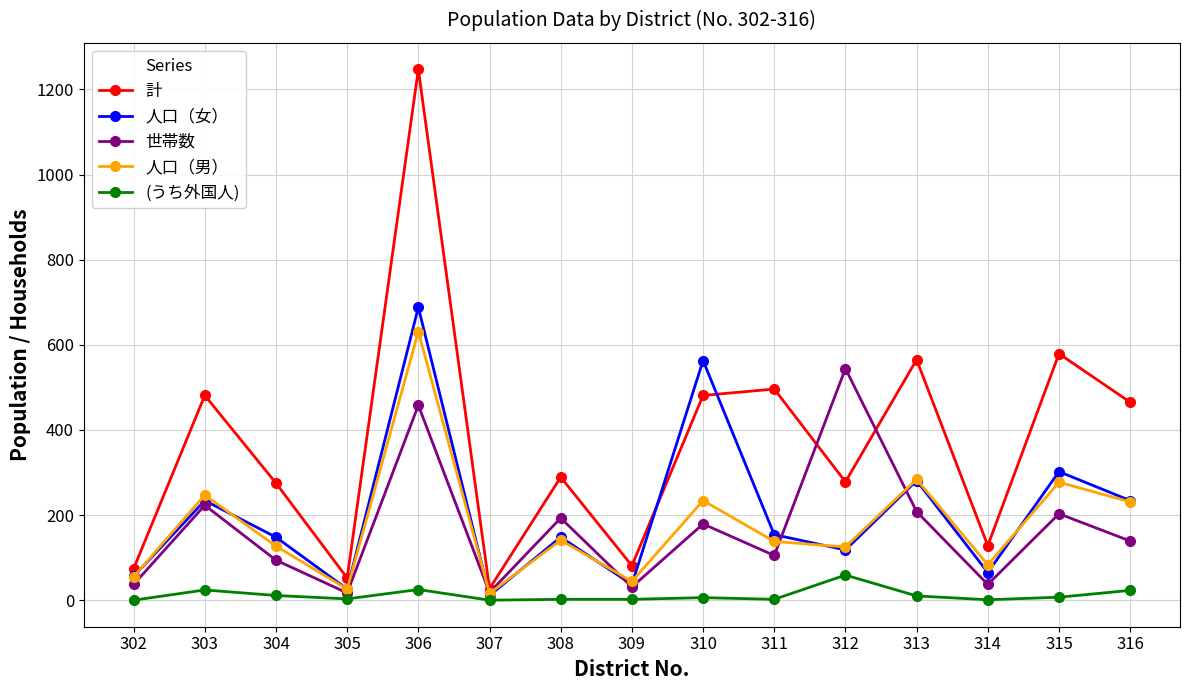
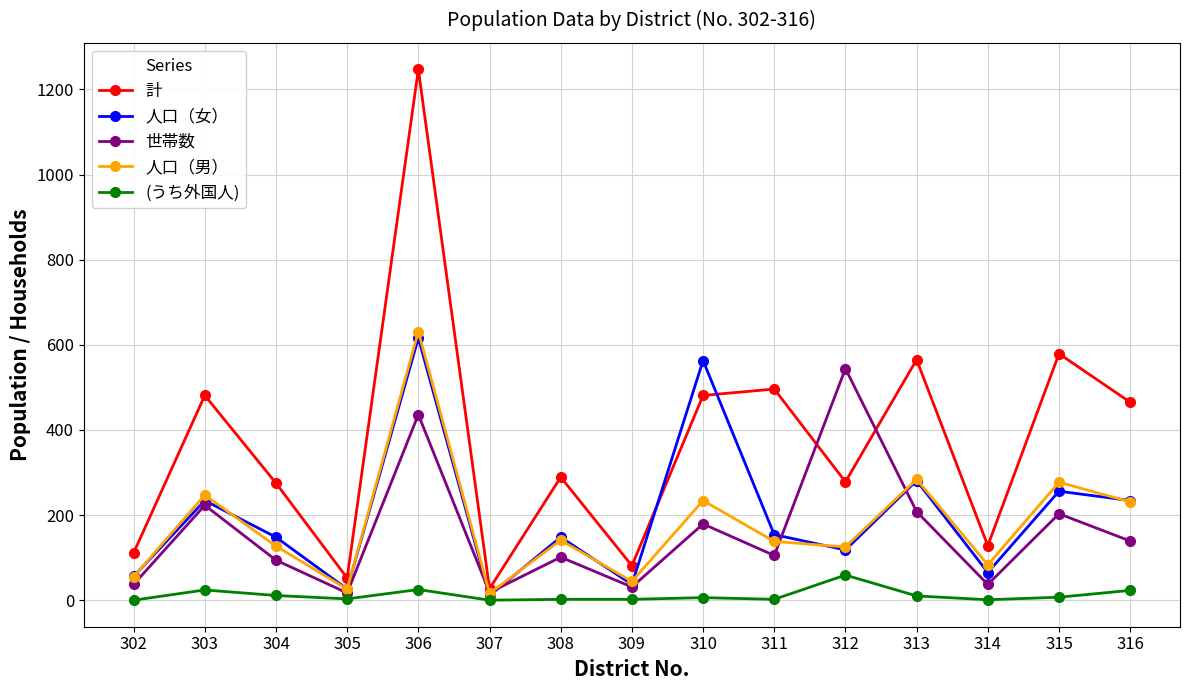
  {
    "計": {
-     "302": 70,
+     "302": 110,
      "303": 480,
      "304": 280,
      "305": 50,
      "306": 1250,
      "307": 30,
      "308": 290,
      "309": 80,
      "310": 480,
      "311": 500,
      "312": 280,
      "313": 570,
      "314": 130,
      "315": 580,
      "316": 470
    },
    "人口（女）": {
      "303": 230,
      "304": 150,
-     "306": 690,
+     "306": 620,
      "308": 150,
      "309": 40,
      "310": 560,
      "311": 150,
      "312": 120,
      "314": 70,
-     "315": 300
+     "315": 260
    },
    "世帯数": {
      "302": 40,
      "303": 220,
      "304": 90,
      "305": 20,
-     "306": 460,
-     "308": 190,
+     "306": 440,
+     "308": 100,
      "309": 30,
      "310": 180,
      "311": 110,
      "312": 540,
      "313": 210,
      "314": 40,
      "315": 200,
      "316": 140
    },
    "人口（男）": {
      "303": 250,
      "304": 130,
      "306": 630,
      "308": 140,
      "309": 40,
      "310": 230,
      "311": 140,
      "312": 130,
      "314": 80,
      "315": 280
    },
    "(うち外国人)": {
      "302": 0,
      "303": 20,
      "304": 10,
      "305": 0,
      "306": 30,
      "307": 0,
      "308": 0,
      "309": 0,
      "310": 10,
      "311": 0,
      "312": 60,
      "313": 10,
      "314": 0,
      "315": 10,
      "316": 20
    }
  }
